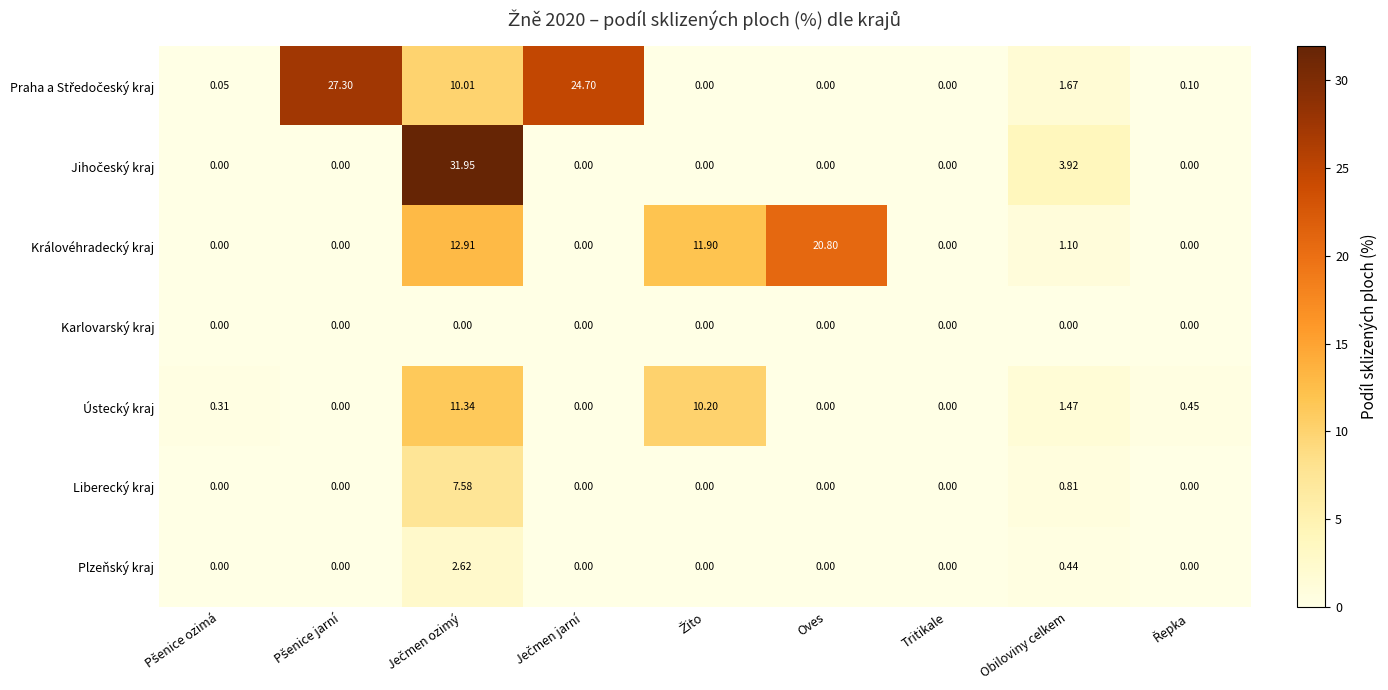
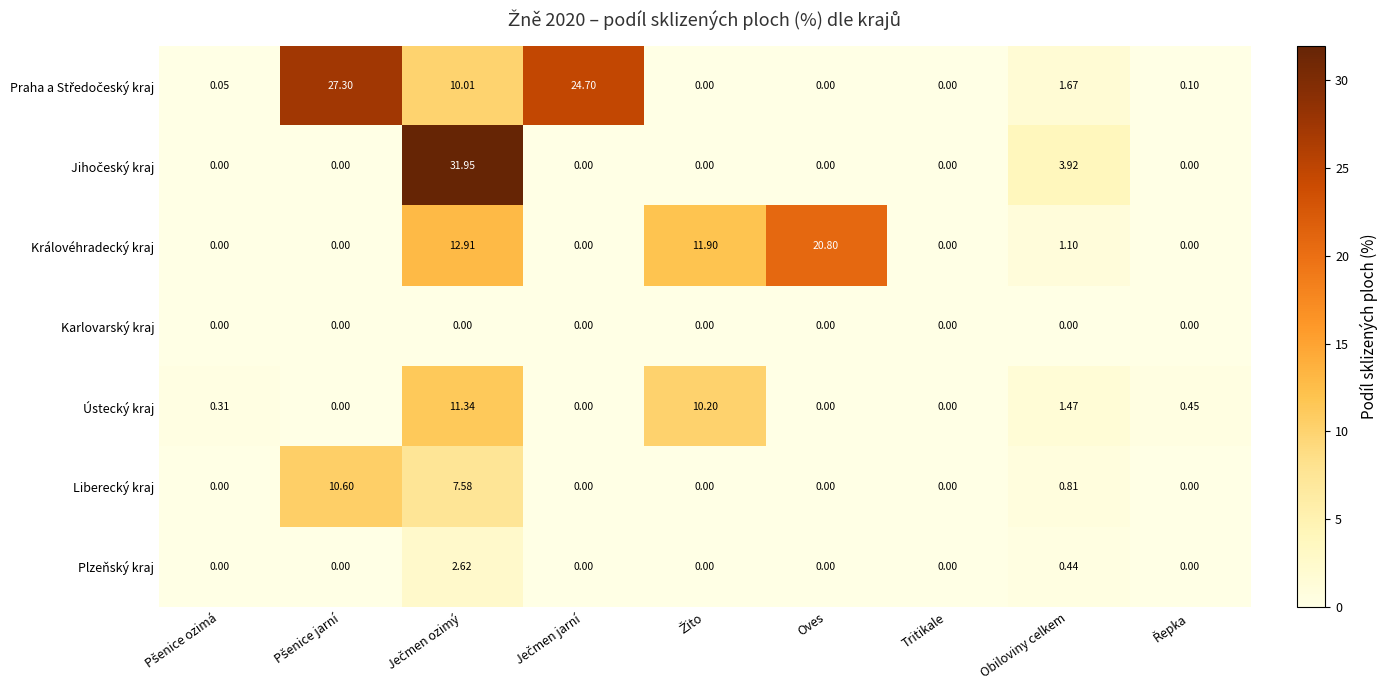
  {
    "Praha a Středočeský kraj": {
      "Pšenice ozimá": 0.05,
      "Pšenice jarní": 27.30,
      "Ječmen ozimý": 10.01,
      "Ječmen jarní": 24.70,
      "Žito": 0.00,
      "Oves": 0.00,
      "Tritikale": 0.00,
      "Obiloviny celkem": 1.67,
      "Řepka": 0.10
    },
    "Jihočeský kraj": {
      "Pšenice ozimá": 0.00,
      "Pšenice jarní": 0.00,
      "Ječmen ozimý": 31.95,
      "Ječmen jarní": 0.00,
      "Žito": 0.00,
      "Oves": 0.00,
      "Tritikale": 0.00,
      "Obiloviny celkem": 3.92,
      "Řepka": 0.00
    },
    "Královéhradecký kraj": {
      "Pšenice ozimá": 0.00,
      "Pšenice jarní": 0.00,
      "Ječmen ozimý": 12.91,
      "Ječmen jarní": 0.00,
      "Žito": 11.90,
      "Oves": 20.80,
      "Tritikale": 0.00,
      "Obiloviny celkem": 1.10,
      "Řepka": 0.00
    },
    "Karlovarský kraj": {
      "Pšenice ozimá": 0.00,
      "Pšenice jarní": 0.00,
      "Ječmen ozimý": 0.00,
      "Ječmen jarní": 0.00,
      "Žito": 0.00,
      "Oves": 0.00,
      "Tritikale": 0.00,
      "Obiloviny celkem": 0.00,
      "Řepka": 0.00
    },
    "Ústecký kraj": {
      "Pšenice ozimá": 0.31,
      "Pšenice jarní": 0.00,
      "Ječmen ozimý": 11.34,
      "Ječmen jarní": 0.00,
      "Žito": 10.20,
      "Oves": 0.00,
      "Tritikale": 0.00,
      "Obiloviny celkem": 1.47,
      "Řepka": 0.45
    },
    "Liberecký kraj": {
      "Pšenice ozimá": 0.00,
-     "Pšenice jarní": 0.00,
+     "Pšenice jarní": 10.60,
      "Ječmen ozimý": 7.58,
      "Ječmen jarní": 0.00,
      "Žito": 0.00,
      "Oves": 0.00,
      "Tritikale": 0.00,
      "Obiloviny celkem": 0.81,
      "Řepka": 0.00
    },
    "Plzeňský kraj": {
      "Pšenice ozimá": 0.00,
      "Pšenice jarní": 0.00,
      "Ječmen ozimý": 2.62,
      "Ječmen jarní": 0.00,
      "Žito": 0.00,
      "Oves": 0.00,
      "Tritikale": 0.00,
      "Obiloviny celkem": 0.44,
      "Řepka": 0.00
    }
  }
